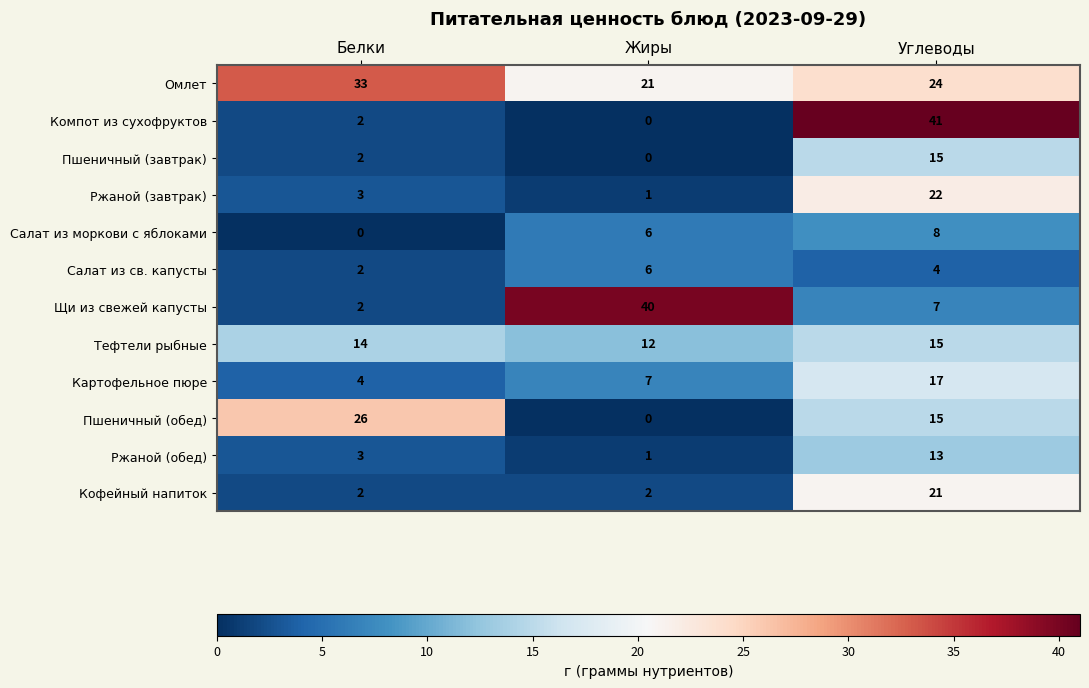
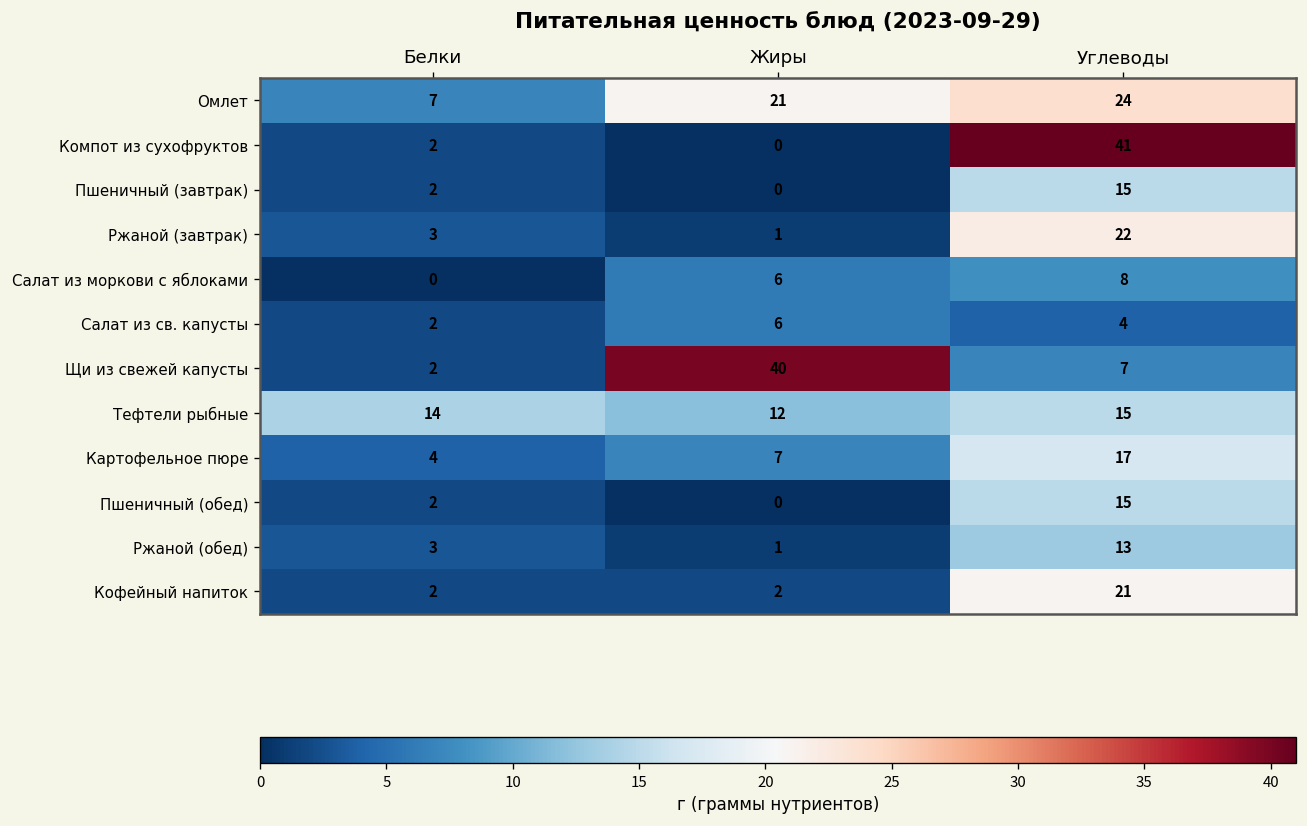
  {
    "Омлет": {
-     "Белки": 33,
+     "Белки": 7,
      "Жиры": 21,
      "Углеводы": 24
    },
    "Компот из сухофруктов": {
      "Белки": 2,
      "Жиры": 0,
      "Углеводы": 41
    },
    "Пшеничный (завтрак)": {
      "Белки": 2,
      "Жиры": 0,
      "Углеводы": 15
    },
    "Ржаной (завтрак)": {
      "Белки": 3,
      "Жиры": 1,
      "Углеводы": 22
    },
    "Салат из моркови с яблоками": {
      "Белки": 0,
      "Жиры": 6,
      "Углеводы": 8
    },
    "Салат из св. капусты": {
      "Белки": 2,
      "Жиры": 6,
      "Углеводы": 4
    },
    "Щи из свежей капусты": {
      "Белки": 2,
      "Жиры": 40,
      "Углеводы": 7
    },
    "Тефтели рыбные": {
      "Белки": 14,
      "Жиры": 12,
      "Углеводы": 15
    },
    "Картофельное пюре": {
      "Белки": 4,
      "Жиры": 7,
      "Углеводы": 17
    },
    "Пшеничный (обед)": {
-     "Белки": 26,
+     "Белки": 2,
      "Жиры": 0,
      "Углеводы": 15
    },
    "Ржаной (обед)": {
      "Белки": 3,
      "Жиры": 1,
      "Углеводы": 13
    },
    "Кофейный напиток": {
      "Белки": 2,
      "Жиры": 2,
      "Углеводы": 21
    }
  }
